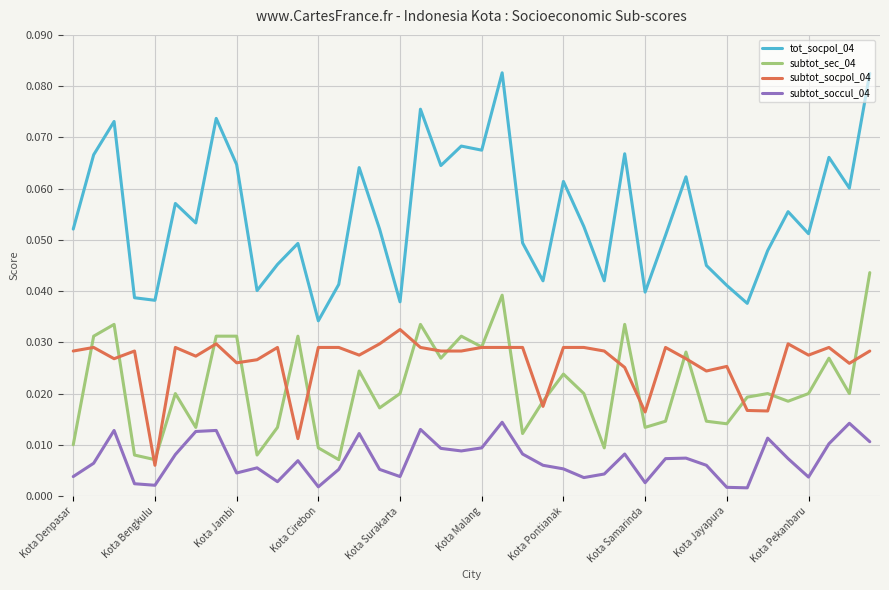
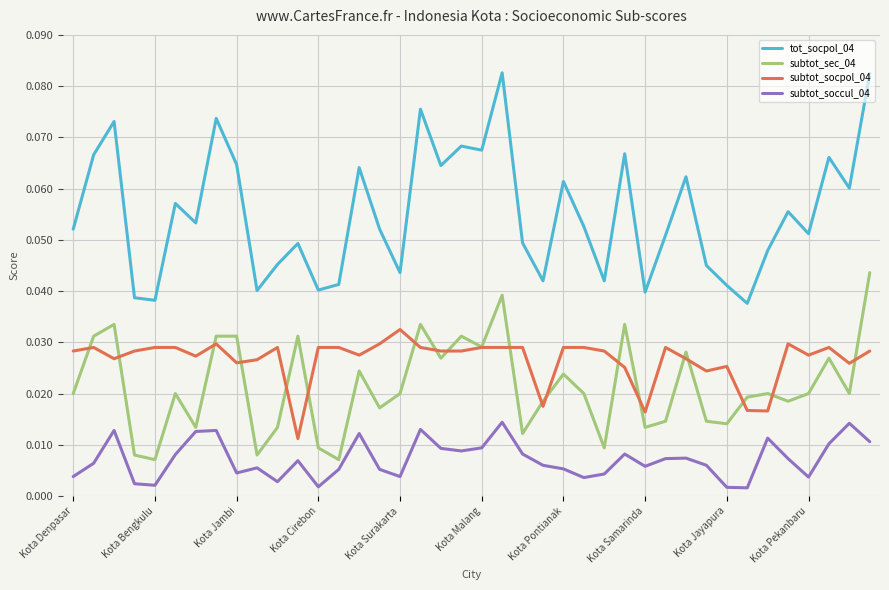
  {
    "tot_socpol_04": {
      "Kota Denpasar": 0.052,
      "Kota Bengkulu": 0.038,
      "Kota Jambi": 0.065,
-     "Kota Cirebon": 0.034,
-     "Kota Surakarta": 0.038,
+     "Kota Cirebon": 0.040,
+     "Kota Surakarta": 0.044,
      "Kota Malang": 0.068,
      "Kota Pontianak": 0.061,
      "Kota Samarinda": 0.040,
      "Kota Jayapura": 0.041,
      "Kota Pekanbaru": 0.051
    },
    "subtot_sec_04": {
-     "Kota Denpasar": 0.01,
+     "Kota Denpasar": 0.02,
      "Kota Bengkulu": 0.007,
      "Kota Jambi": 0.031,
      "Kota Cirebon": 0.009,
      "Kota Surakarta": 0.02,
      "Kota Pontianak": 0.024,
      "Kota Samarinda": 0.013,
      "Kota Jayapura": 0.014,
      "Kota Pekanbaru": 0.02
    },
    "subtot_socpol_04": {
      "Kota Denpasar": 0.028,
-     "Kota Bengkulu": 0.006,
+     "Kota Bengkulu": 0.029,
      "Kota Jambi": 0.026,
      "Kota Cirebon": 0.029,
      "Kota Surakarta": 0.033,
      "Kota Pontianak": 0.029,
      "Kota Samarinda": 0.016,
      "Kota Jayapura": 0.025,
      "Kota Pekanbaru": 0.028
    },
    "subtot_soccul_04": {
      "Kota Denpasar": 0.004,
      "Kota Bengkulu": 0.002,
      "Kota Jambi": 0.005,
      "Kota Cirebon": 0.002,
      "Kota Surakarta": 0.004,
      "Kota Malang": 0.009,
      "Kota Pontianak": 0.005,
-     "Kota Samarinda": 0.003,
+     "Kota Samarinda": 0.006,
      "Kota Jayapura": 0.002,
      "Kota Pekanbaru": 0.004
    }
  }
